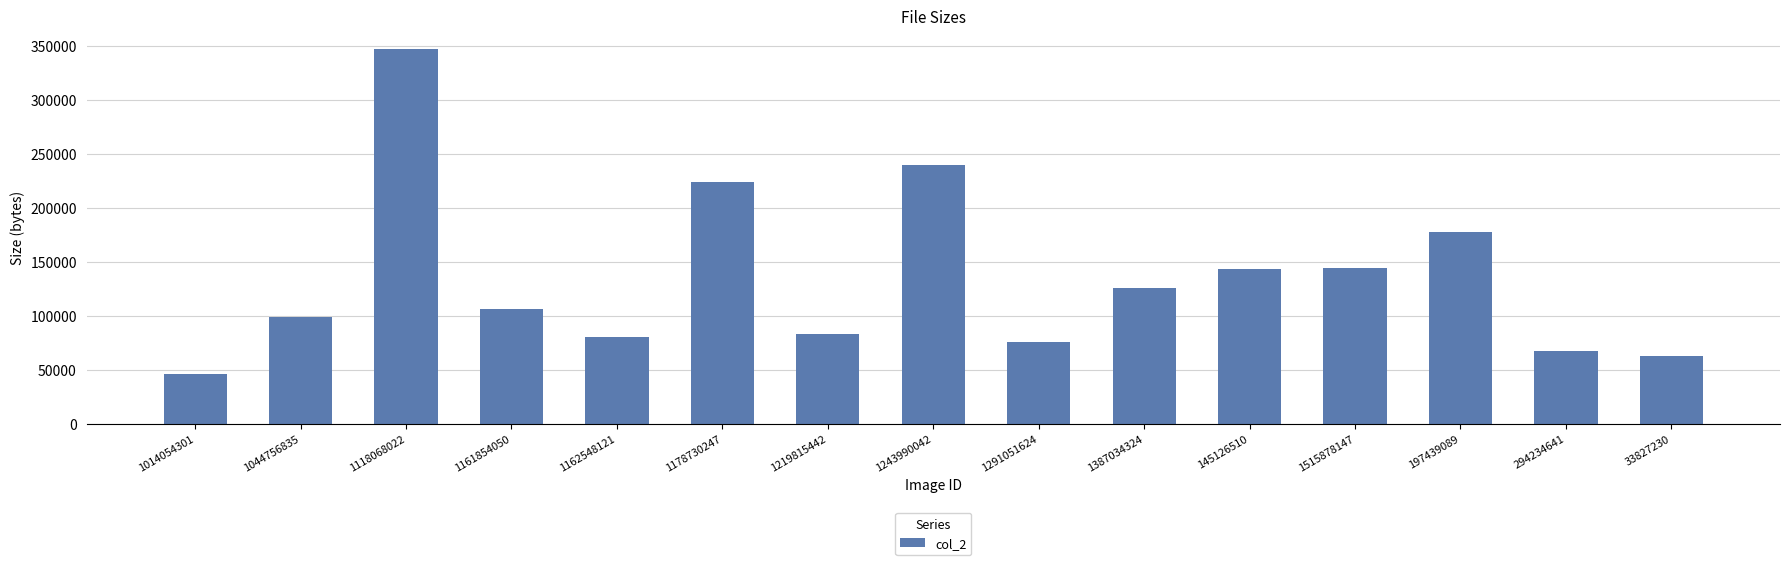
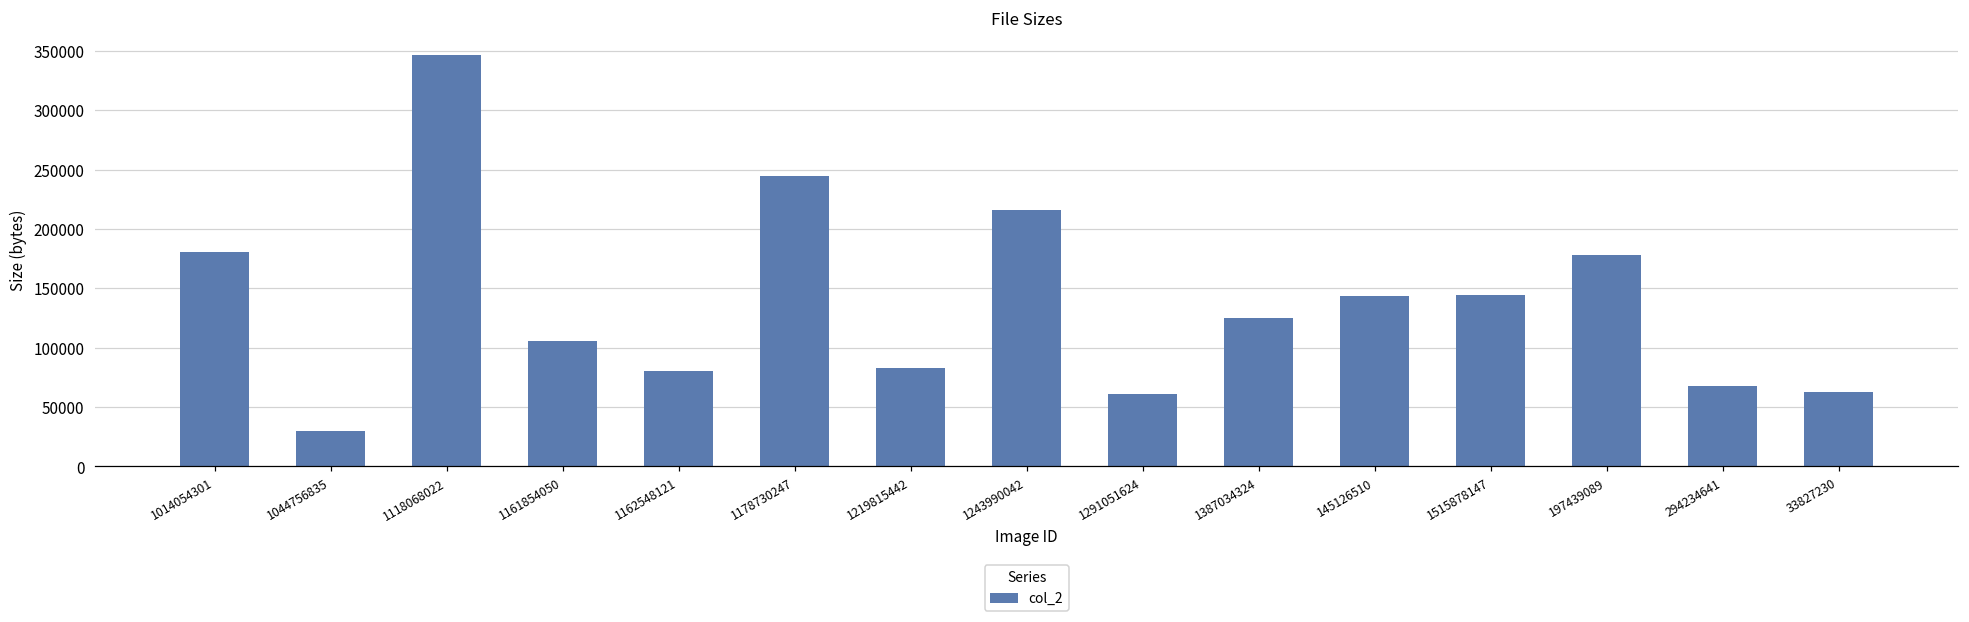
  {
-   "1014054301": 46000,
-   "1044756835": 99000,
+   "1014054301": 180000,
+   "1044756835": 30000,
    "1118068022": 347000,
    "1161854050": 106000,
    "1162548121": 81000,
-   "1178730247": 224000,
+   "1178730247": 245000,
    "1219815442": 83000,
-   "1243990042": 239000,
-   "1291051624": 75000,
+   "1243990042": 216000,
+   "1291051624": 61000,
    "1387034324": 125000,
    "145126510": 143000,
    "1515878147": 145000,
    "197439089": 178000,
    "294234641": 68000,
    "33827230": 62000
  }
